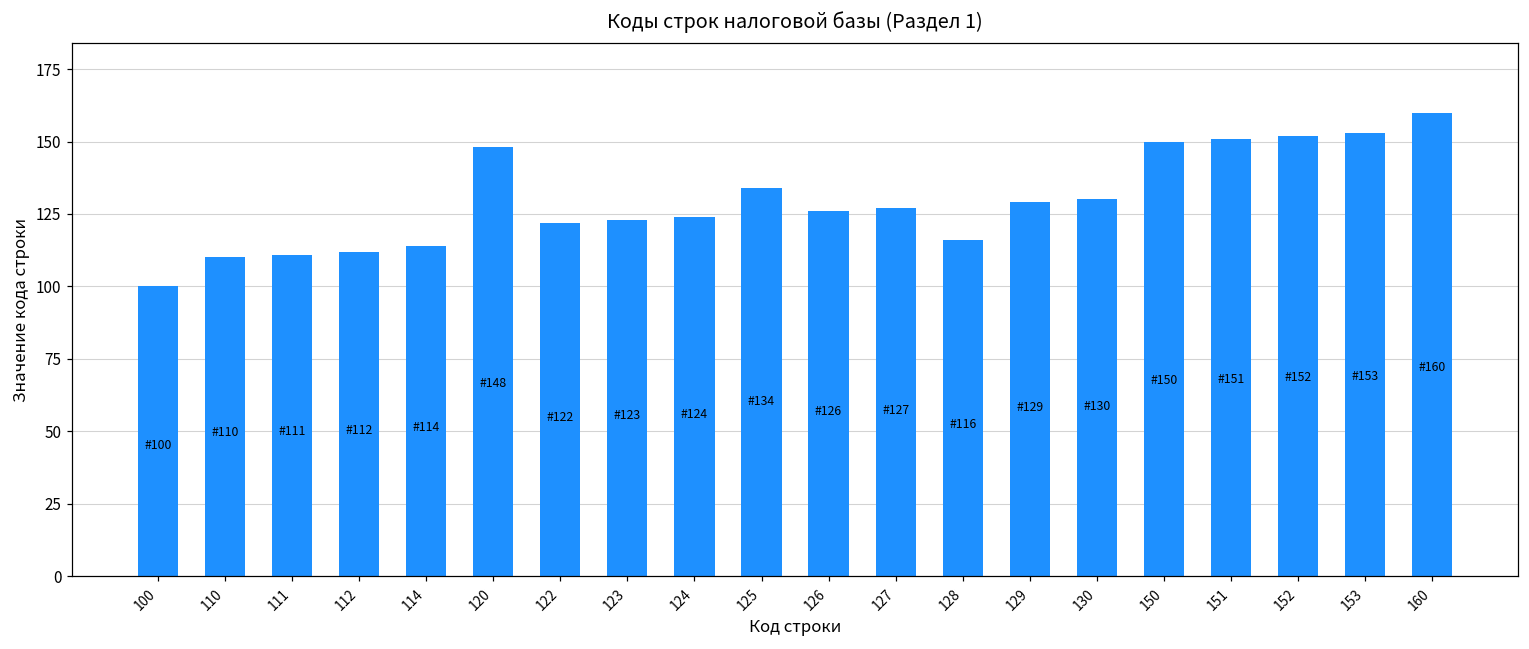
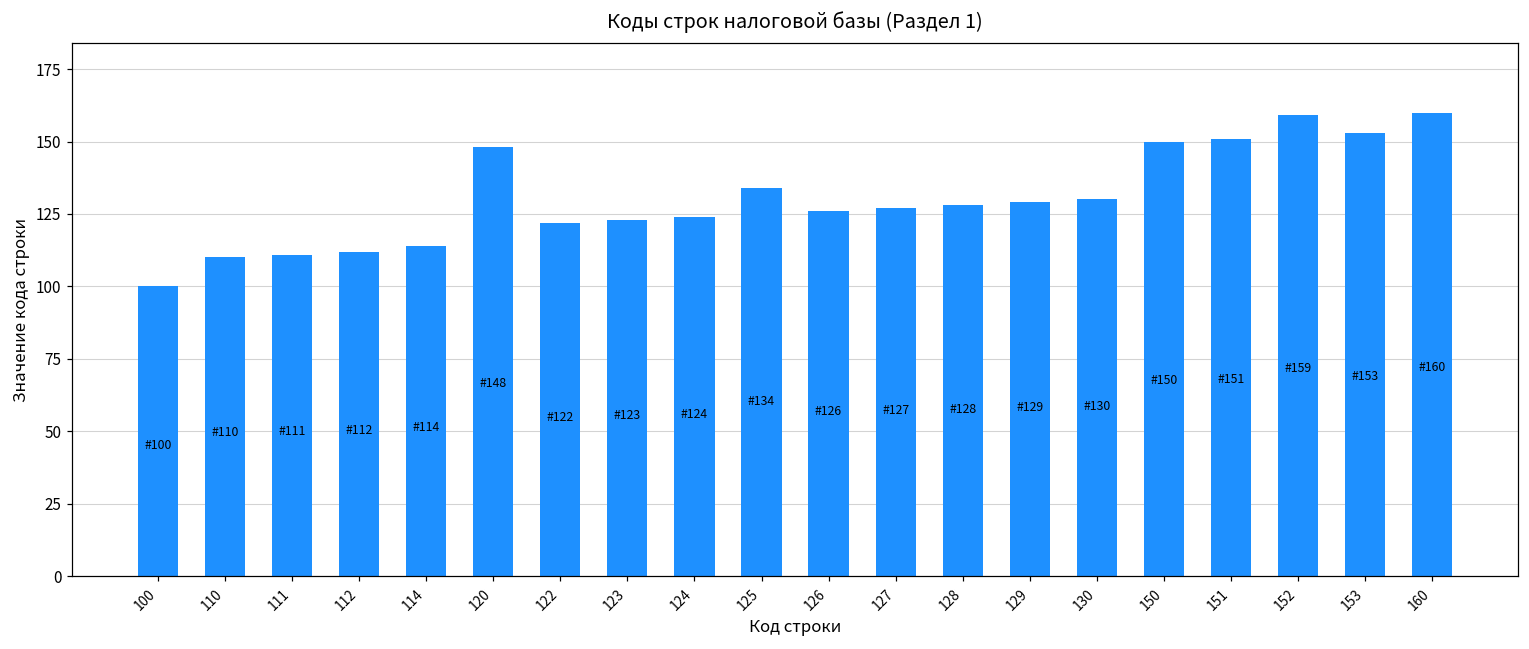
  {
    "100": 100,
    "110": 110,
    "111": 111,
    "112": 112,
    "114": 114,
    "120": 148,
    "122": 122,
    "123": 123,
    "124": 124,
    "125": 134,
    "126": 126,
    "127": 127,
-   "128": 116,
+   "128": 128,
    "129": 129,
    "130": 130,
    "150": 150,
    "151": 151,
-   "152": 152,
+   "152": 159,
    "153": 153,
    "160": 160
  }
